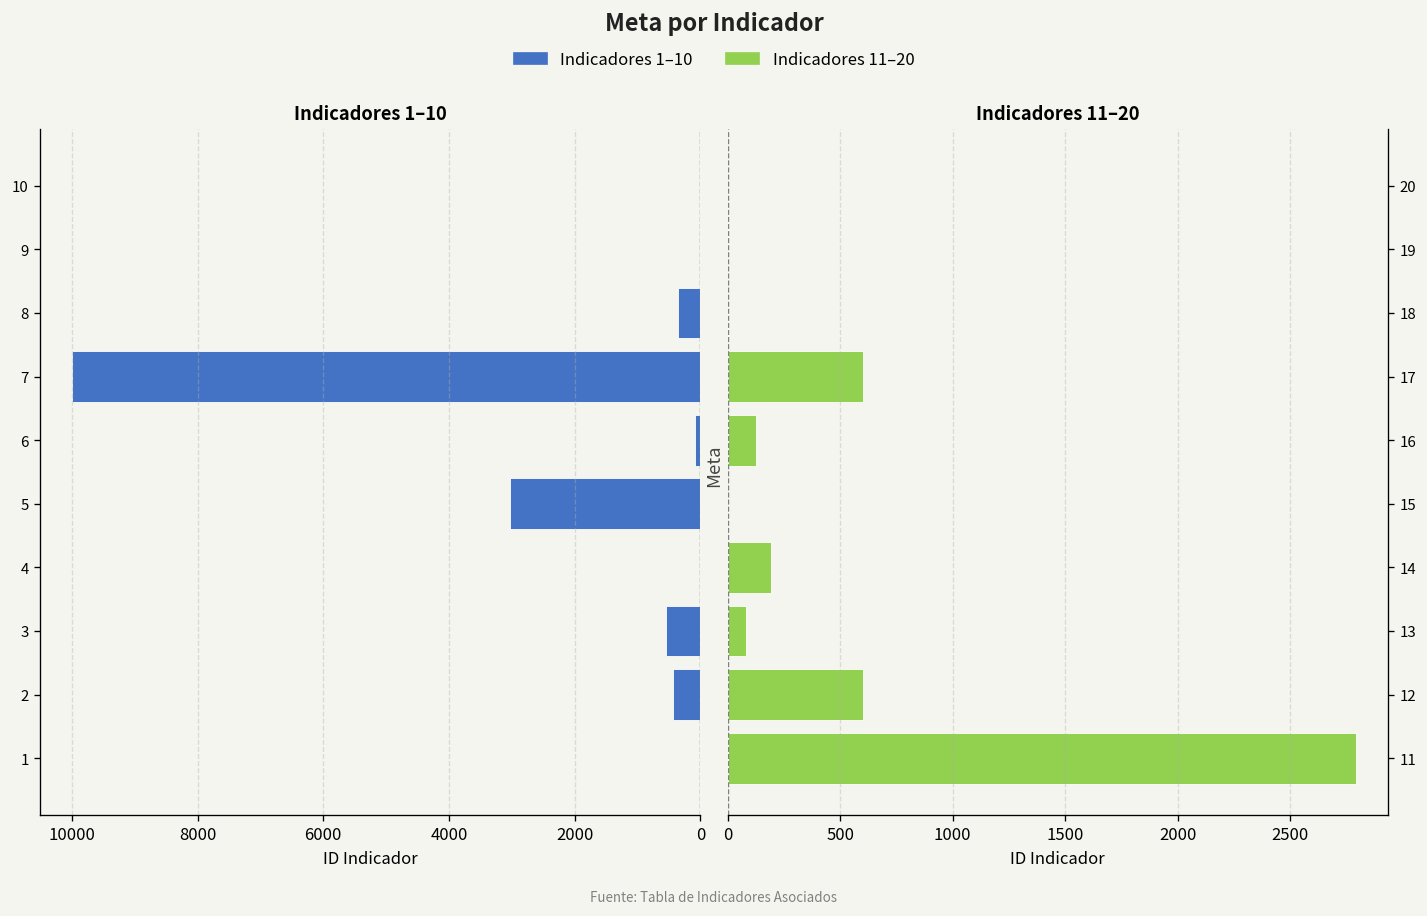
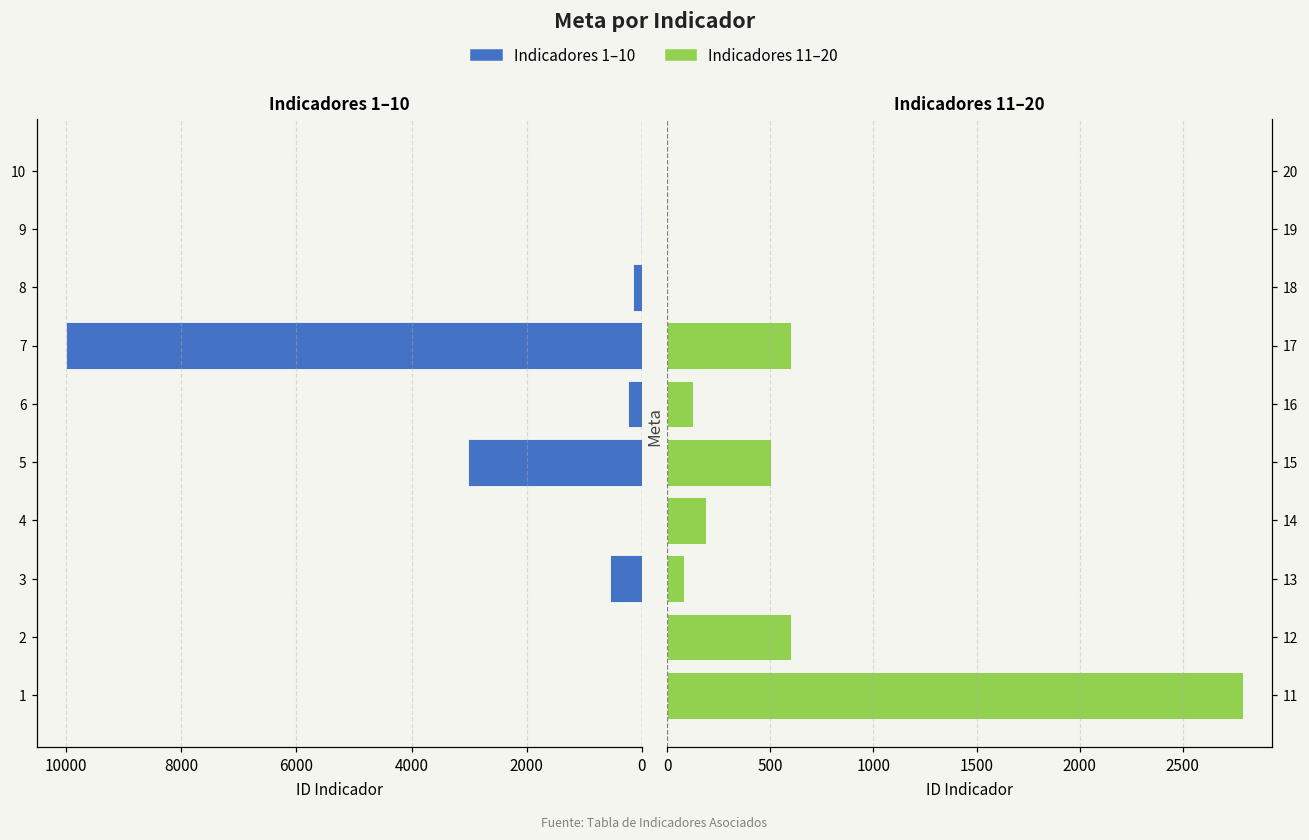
  {
    "Indicadores 1–10": {
-     "8": 400,
+     "8": 200,
      "7": 10000,
-     "6": 100,
+     "6": 200,
      "5": 3000,
      "3": 600,
-     "2": 400
+     "2": 0
    },
    "Indicadores 11–20": {
      "17": 600,
      "16": 130,
-     "15": 10,
+     "15": 500,
      "14": 190,
      "13": 80,
      "12": 600,
      "11": 2790
    }
  }
